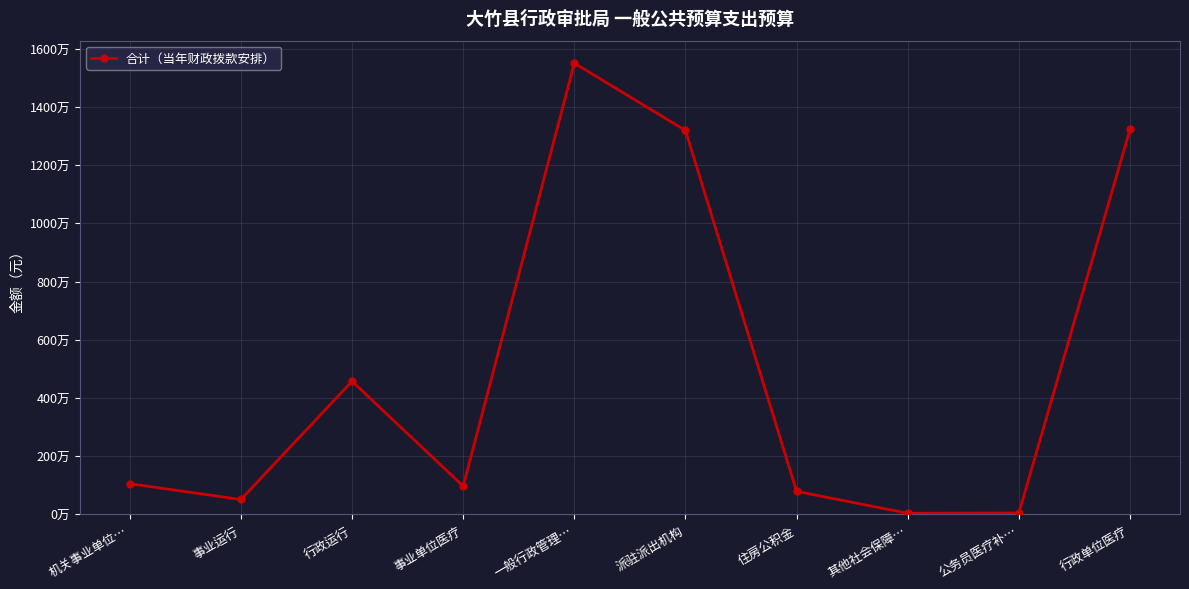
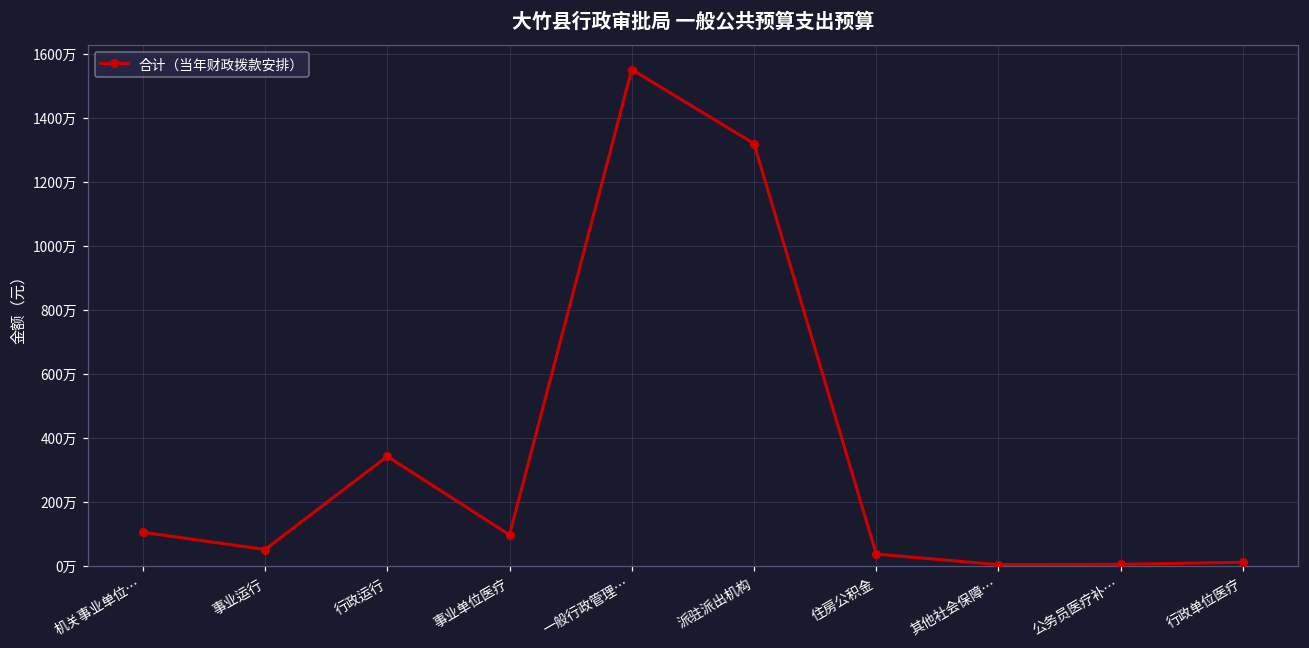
  {
    "机关事业单位…": "110万",
    "事业运行": "50万",
-   "行政运行": "460万",
+   "行政运行": "340万",
    "事业单位医疗": "100万",
    "一般行政管理…": "1550万",
    "派驻派出机构": "1320万",
-   "住房公积金": "80万",
+   "住房公积金": "40万",
    "其他社会保障…": "0万",
    "公务员医疗补…": "0万",
-   "行政单位医疗": "1320万"
+   "行政单位医疗": "10万"
  }
